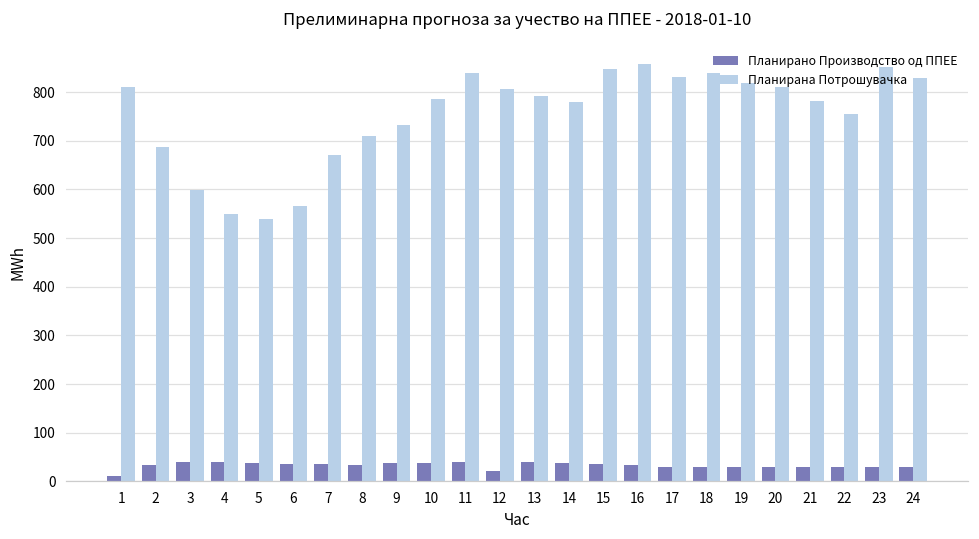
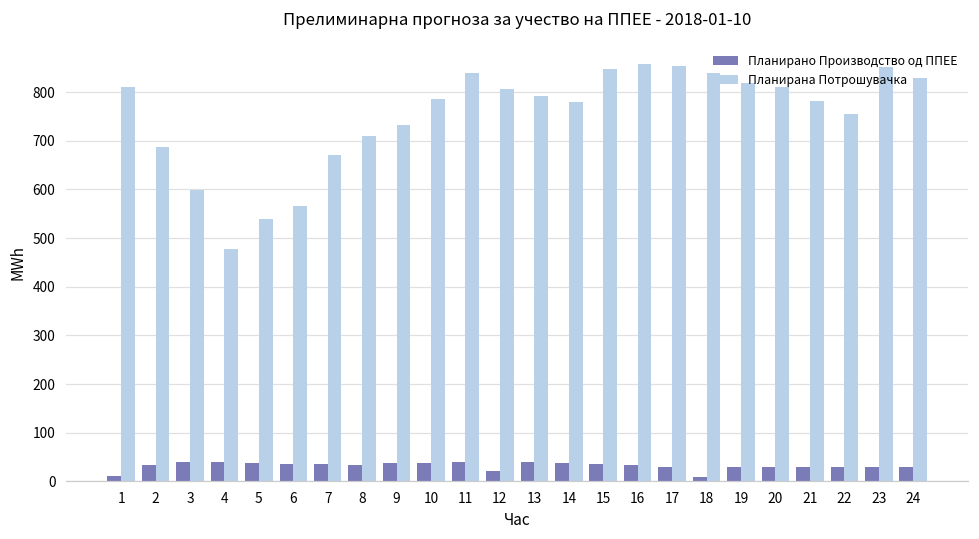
  {
    "Планирано Производство од ППЕЕ": {
      "1": 10,
      "2": 30,
      "3": 40,
      "4": 40,
      "5": 40,
      "6": 40,
      "7": 40,
      "8": 30,
      "9": 40,
      "10": 40,
      "11": 40,
      "12": 20,
      "13": 40,
      "14": 40,
      "15": 40,
      "16": 30,
      "17": 30,
-     "18": 30,
+     "18": 10,
      "19": 30,
      "20": 30,
      "21": 30,
      "22": 30,
      "23": 30,
      "24": 30
    },
    "Планирана Потрошувачка": {
      "1": 810,
      "2": 690,
      "3": 600,
-     "4": 550,
+     "4": 480,
      "5": 540,
      "6": 570,
      "7": 670,
      "8": 710,
      "9": 730,
      "10": 780,
      "11": 840,
      "12": 810,
      "13": 790,
      "14": 780,
      "15": 850,
      "16": 860,
-     "17": 830,
+     "17": 850,
      "18": 840,
      "19": 820,
      "20": 810,
      "21": 780,
      "22": 760,
      "23": 850,
      "24": 830
    }
  }
